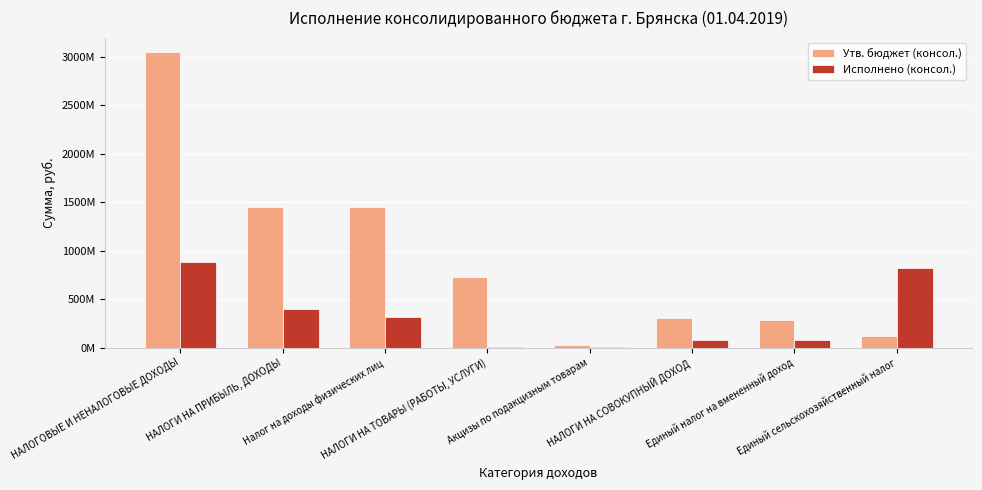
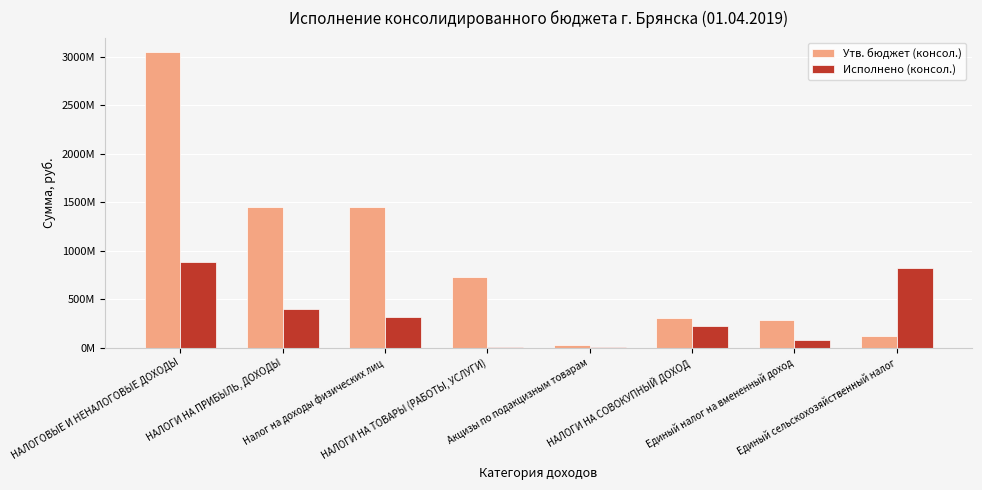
  {
    "Утв. бюджет (консол.)": {
      "НАЛОГОВЫЕ И НЕНАЛОГОВЫЕ ДОХОДЫ": 3000000000,
      "НАЛОГИ НА ПРИБЫЛЬ, ДОХОДЫ": 1500000000,
      "Налог на доходы физических лиц": 1500000000,
      "НАЛОГИ НА ТОВАРЫ (РАБОТЫ, УСЛУГИ)": 700000000,
      "Акцизы по подакцизным товарам": 0,
      "НАЛОГИ НА СОВОКУПНЫЙ ДОХОД": 300000000,
      "Единый налог на вмененный доход": 300000000,
      "Единый сельскохозяйственный налог": 100000000
    },
    "Исполнено (консол.)": {
      "НАЛОГОВЫЕ И НЕНАЛОГОВЫЕ ДОХОДЫ": 900000000,
      "НАЛОГИ НА ПРИБЫЛЬ, ДОХОДЫ": 400000000,
      "Налог на доходы физических лиц": 300000000,
-     "НАЛОГИ НА СОВОКУПНЫЙ ДОХОД": 100000000,
+     "НАЛОГИ НА СОВОКУПНЫЙ ДОХОД": 200000000,
      "Единый налог на вмененный доход": 100000000,
      "Единый сельскохозяйственный налог": 800000000
    }
  }
